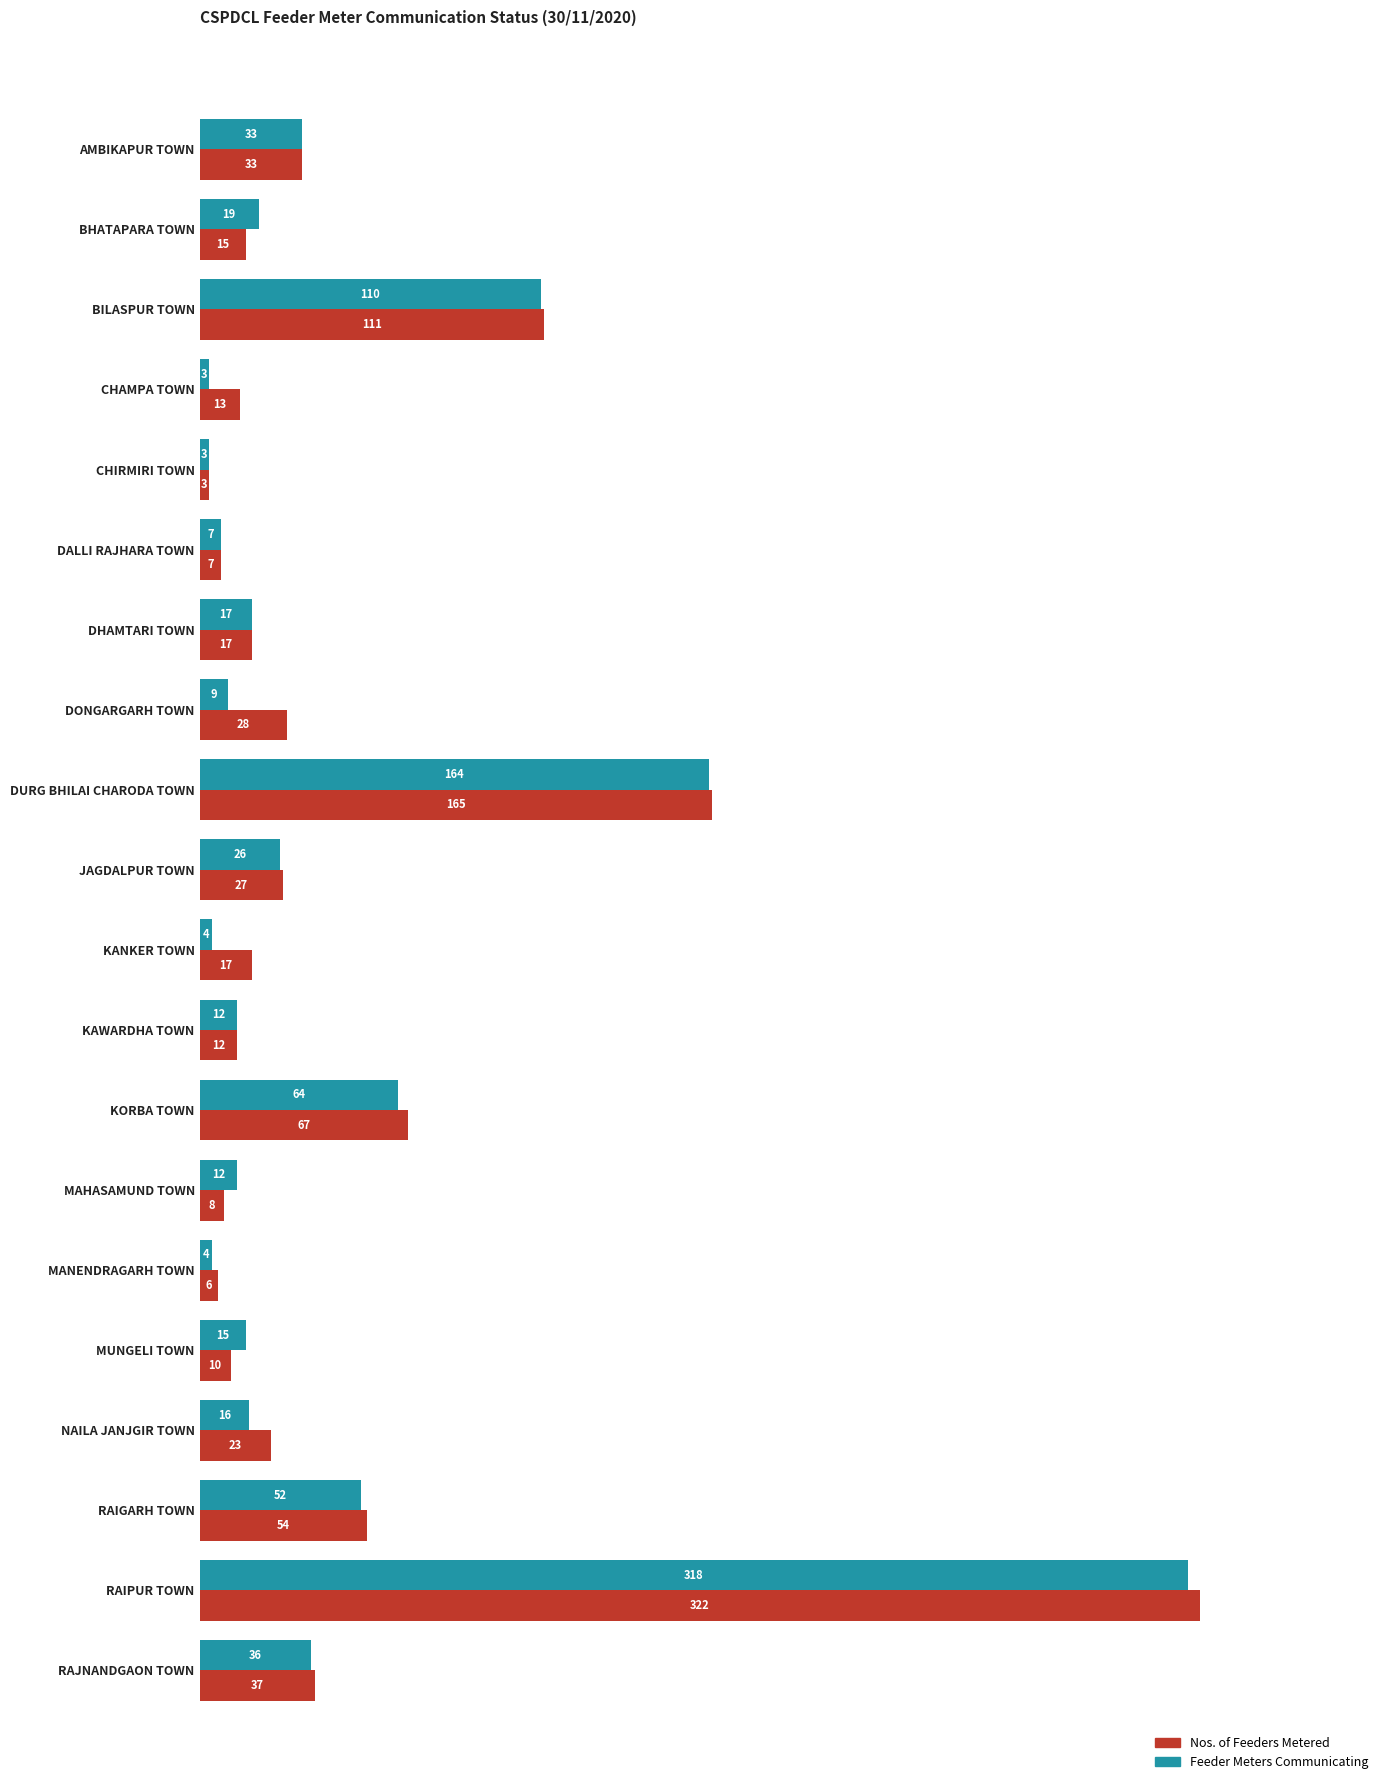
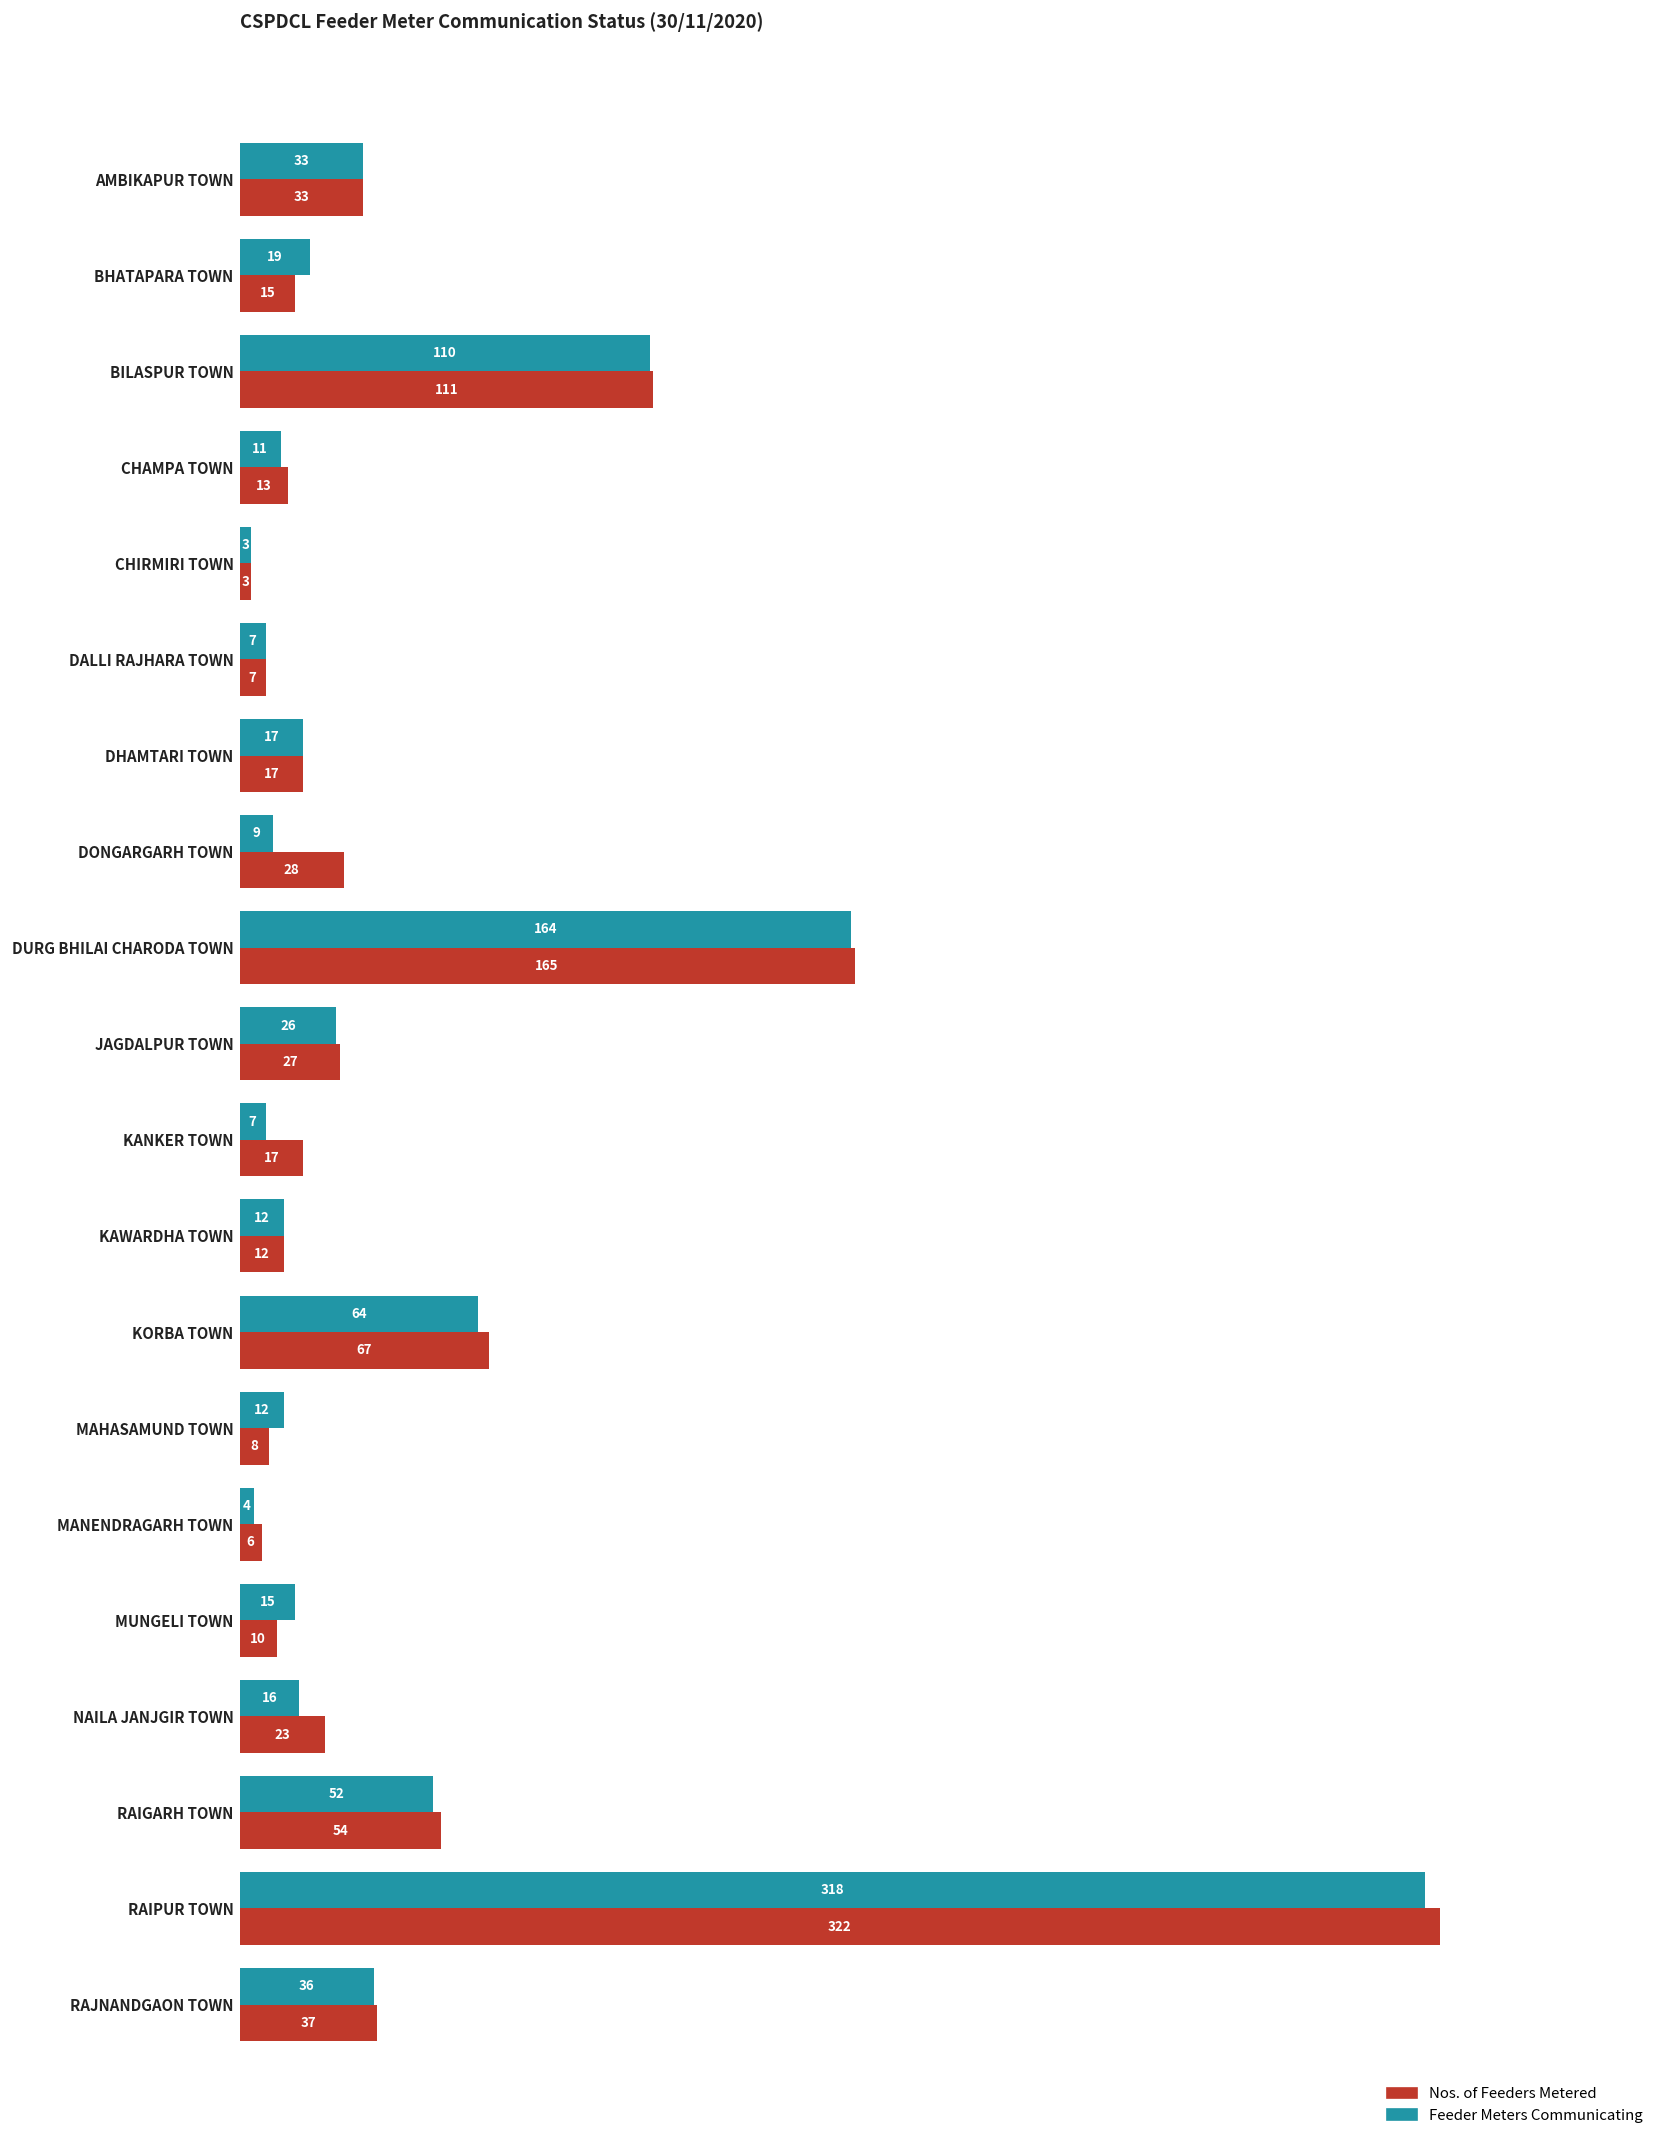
  {
    "Nos. of Feeders Metered": {
      "AMBIKAPUR TOWN": 33,
      "BHATAPARA TOWN": 15,
      "BILASPUR TOWN": 111,
      "CHAMPA TOWN": 13,
      "CHIRMIRI TOWN": 3,
      "DALLI RAJHARA TOWN": 7,
      "DHAMTARI TOWN": 17,
      "DONGARGARH TOWN": 28,
      "DURG BHILAI CHARODA TOWN": 165,
      "JAGDALPUR TOWN": 27,
      "KANKER TOWN": 17,
      "KAWARDHA TOWN": 12,
      "KORBA TOWN": 67,
      "MAHASAMUND TOWN": 8,
      "MANENDRAGARH TOWN": 6,
      "MUNGELI TOWN": 10,
      "NAILA JANJGIR TOWN": 23,
      "RAIGARH TOWN": 54,
      "RAIPUR TOWN": 322,
      "RAJNANDGAON TOWN": 37
    },
    "Feeder Meters Communicating": {
      "AMBIKAPUR TOWN": 33,
      "BHATAPARA TOWN": 19,
      "BILASPUR TOWN": 110,
-     "CHAMPA TOWN": 3,
+     "CHAMPA TOWN": 11,
      "CHIRMIRI TOWN": 3,
      "DALLI RAJHARA TOWN": 7,
      "DHAMTARI TOWN": 17,
      "DONGARGARH TOWN": 9,
      "DURG BHILAI CHARODA TOWN": 164,
      "JAGDALPUR TOWN": 26,
-     "KANKER TOWN": 4,
+     "KANKER TOWN": 7,
      "KAWARDHA TOWN": 12,
      "KORBA TOWN": 64,
      "MAHASAMUND TOWN": 12,
      "MANENDRAGARH TOWN": 4,
      "MUNGELI TOWN": 15,
      "NAILA JANJGIR TOWN": 16,
      "RAIGARH TOWN": 52,
      "RAIPUR TOWN": 318,
      "RAJNANDGAON TOWN": 36
    }
  }
